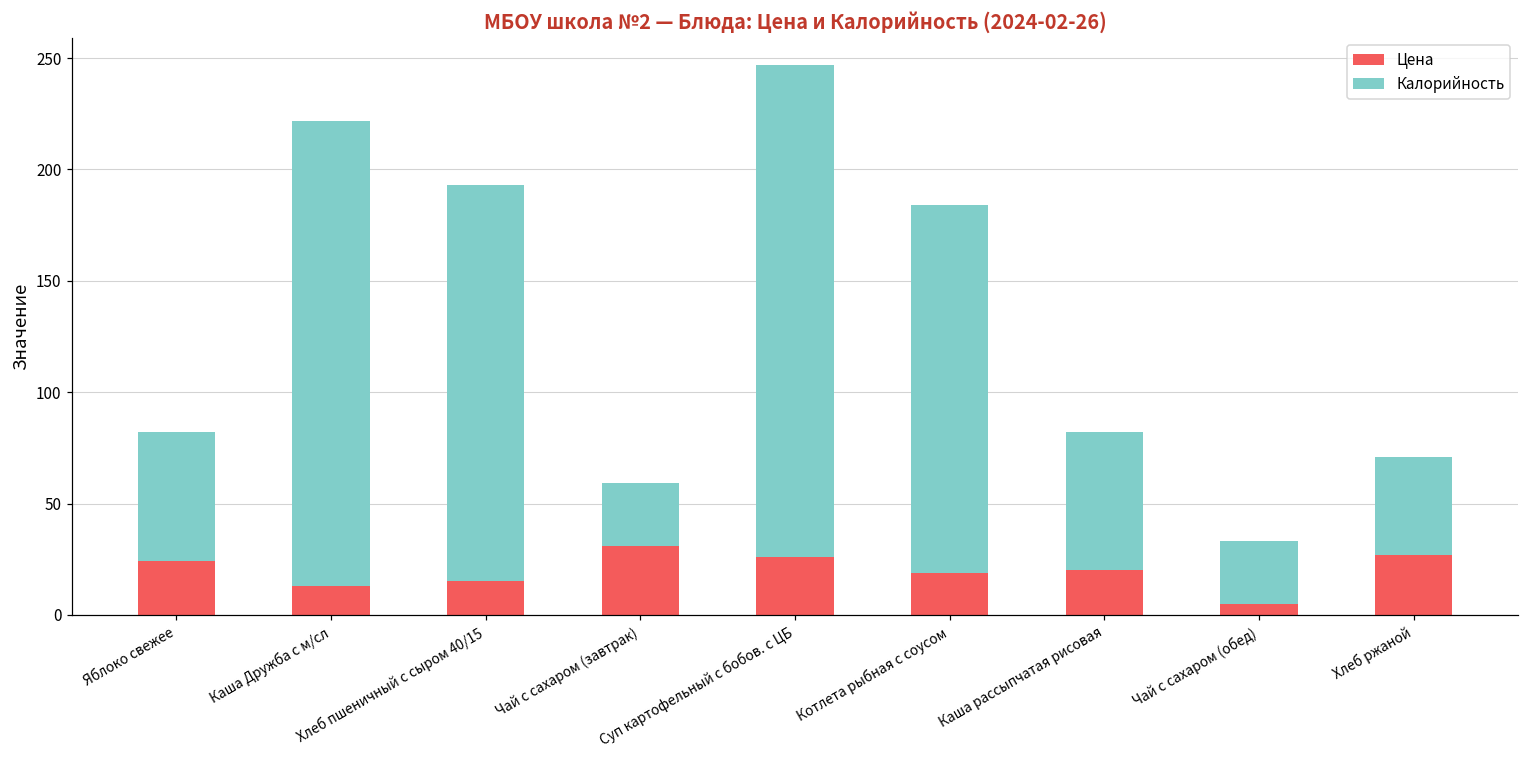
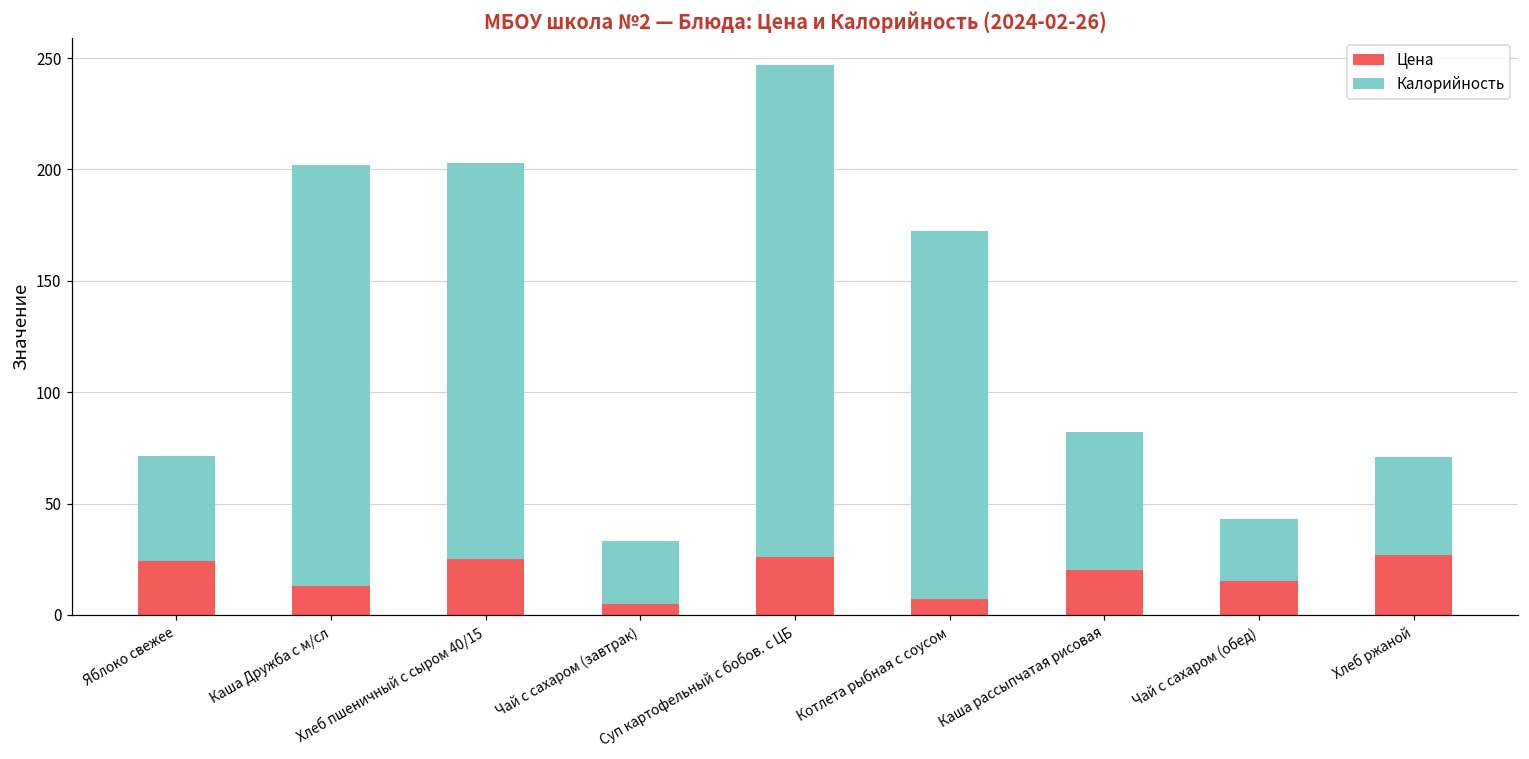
  {
    "Цена": {
      "Яблоко свежее": 24,
      "Каша Дружба с м/сл": 13,
-     "Хлеб пшеничный с сыром 40/15": 15,
-     "Чай с сахаром (завтрак)": 31,
+     "Хлеб пшеничный с сыром 40/15": 25,
+     "Чай с сахаром (завтрак)": 5,
      "Суп картофельный с бобов. с ЦБ": 26,
-     "Котлета рыбная с соусом": 19,
+     "Котлета рыбная с соусом": 7,
      "Каша рассыпчатая рисовая": 20,
-     "Чай с сахаром (обед)": 5,
+     "Чай с сахаром (обед)": 15,
      "Хлеб ржаной": 27
    },
    "Калорийность": {
-     "Яблоко свежее": 58,
-     "Каша Дружба с м/сл": 209,
+     "Яблоко свежее": 47,
+     "Каша Дружба с м/сл": 189,
      "Хлеб пшеничный с сыром 40/15": 178,
      "Чай с сахаром (завтрак)": 28,
      "Суп картофельный с бобов. с ЦБ": 221,
      "Котлета рыбная с соусом": 165,
      "Каша рассыпчатая рисовая": 62,
      "Чай с сахаром (обед)": 28,
      "Хлеб ржаной": 44
    }
  }
